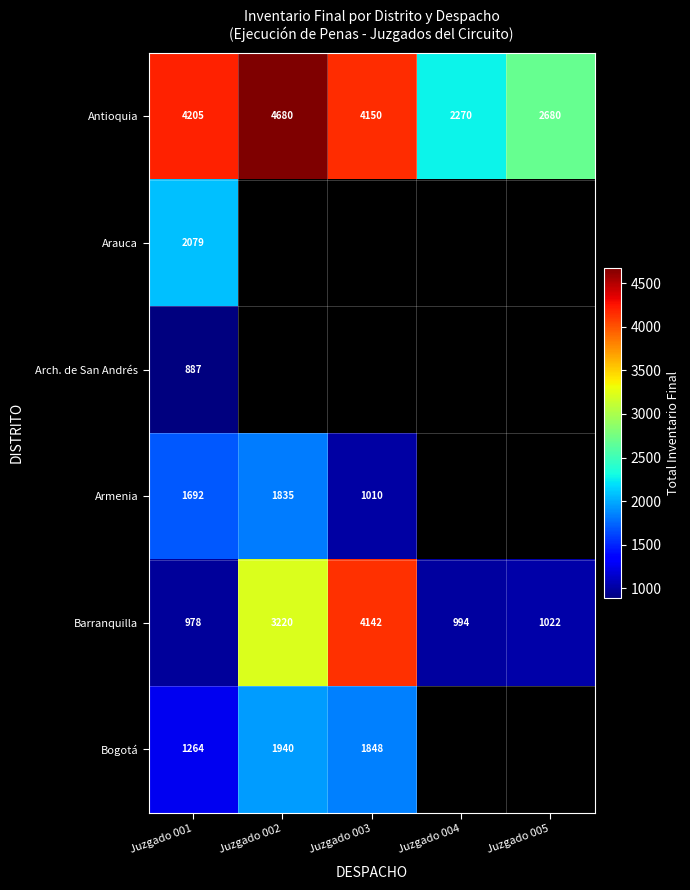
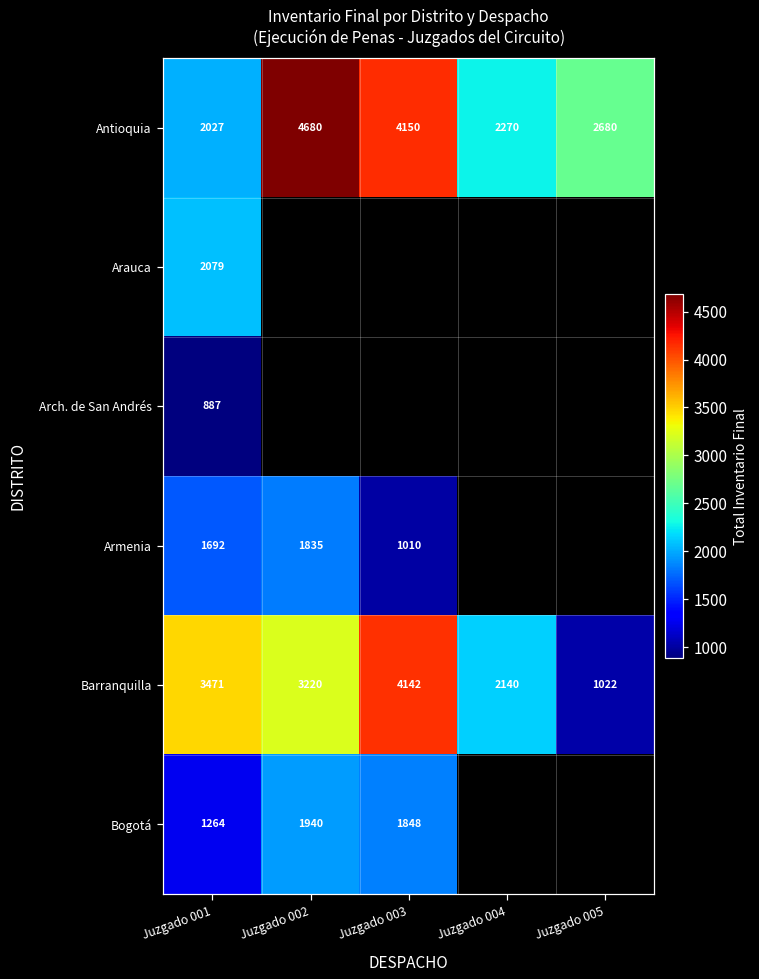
  {
    "Antioquia": {
-     "Juzgado 001": 4205,
+     "Juzgado 001": 2027,
      "Juzgado 002": 4680,
      "Juzgado 003": 4150,
      "Juzgado 004": 2270,
      "Juzgado 005": 2680
    },
    "Arauca": {
      "Juzgado 001": 2079
    },
    "Arch. de San Andrés": {
      "Juzgado 001": 887
    },
    "Armenia": {
      "Juzgado 001": 1692,
      "Juzgado 002": 1835,
      "Juzgado 003": 1010
    },
    "Barranquilla": {
-     "Juzgado 001": 978,
+     "Juzgado 001": 3471,
      "Juzgado 002": 3220,
      "Juzgado 003": 4142,
-     "Juzgado 004": 994,
+     "Juzgado 004": 2140,
      "Juzgado 005": 1022
    },
    "Bogotá": {
      "Juzgado 001": 1264,
      "Juzgado 002": 1940,
      "Juzgado 003": 1848
    }
  }
